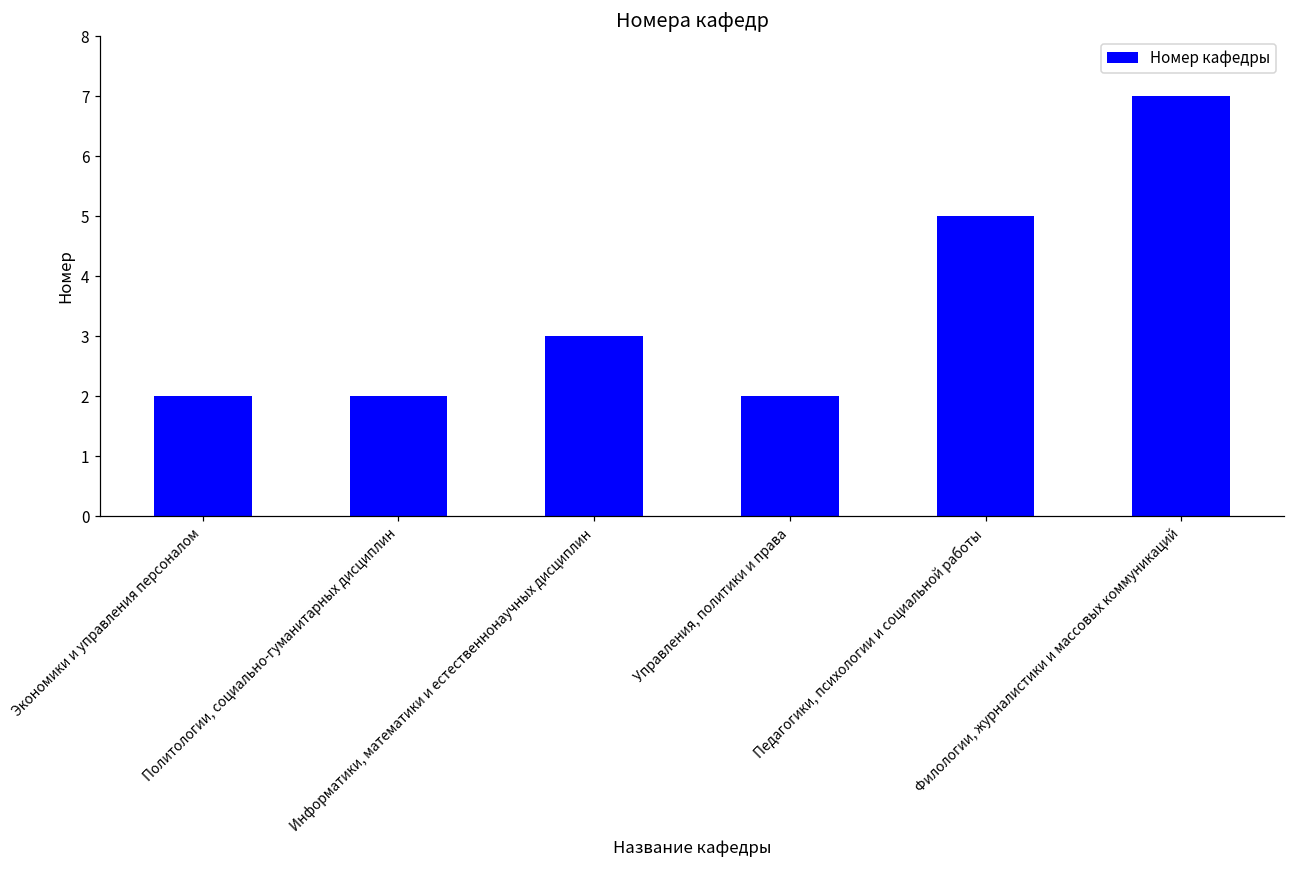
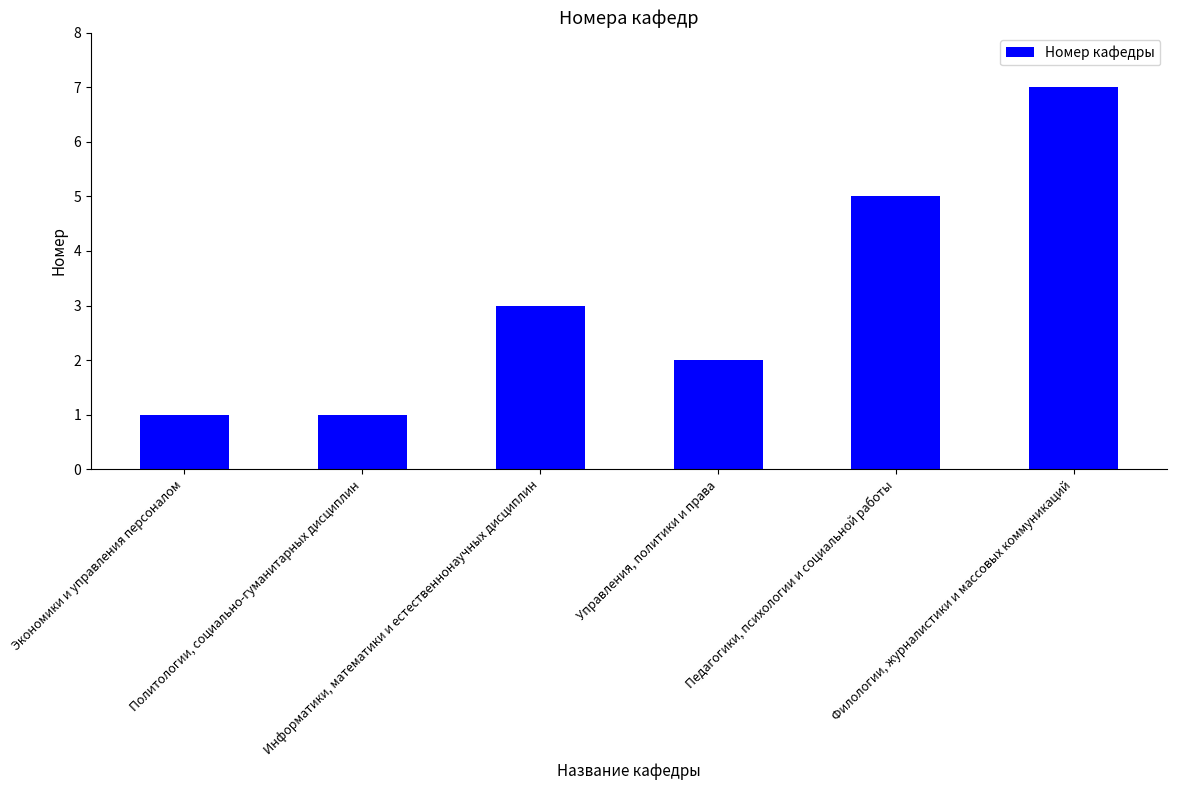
  {
-   "Экономики и управления персоналом": 2,
-   "Политологии, социально-гуманитарных дисциплин": 2,
+   "Экономики и управления персоналом": 1,
+   "Политологии, социально-гуманитарных дисциплин": 1,
    "Информатики, математики и естественнонаучных дисциплин": 3,
    "Управления, политики и права": 2,
    "Педагогики, психологии и социальной работы": 5,
    "Филологии, журналистики и массовых коммуникаций": 7
  }
